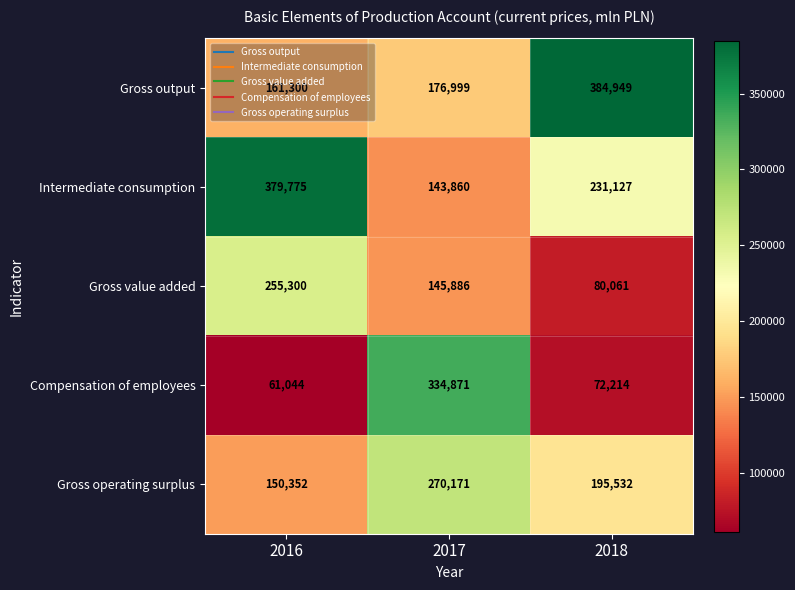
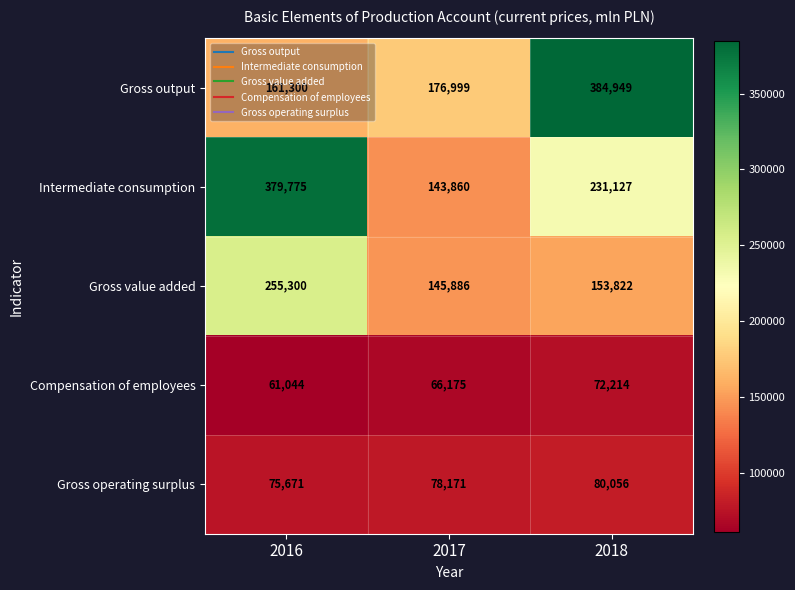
  {
    "Gross output": {
      "2017": "176,999",
      "2018": "384,949"
    },
    "Intermediate consumption": {
      "2016": "379,775",
      "2017": "143,860",
      "2018": "231,127"
    },
    "Gross value added": {
      "2016": "255,300",
      "2017": "145,886",
-     "2018": "80,061"
+     "2018": "153,822"
    },
    "Compensation of employees": {
      "2016": "61,044",
-     "2017": "334,871",
+     "2017": "66,175",
      "2018": "72,214"
    },
    "Gross operating surplus": {
-     "2016": "150,352",
-     "2017": "270,171",
-     "2018": "195,532"
+     "2016": "75,671",
+     "2017": "78,171",
+     "2018": "80,056"
    }
  }
